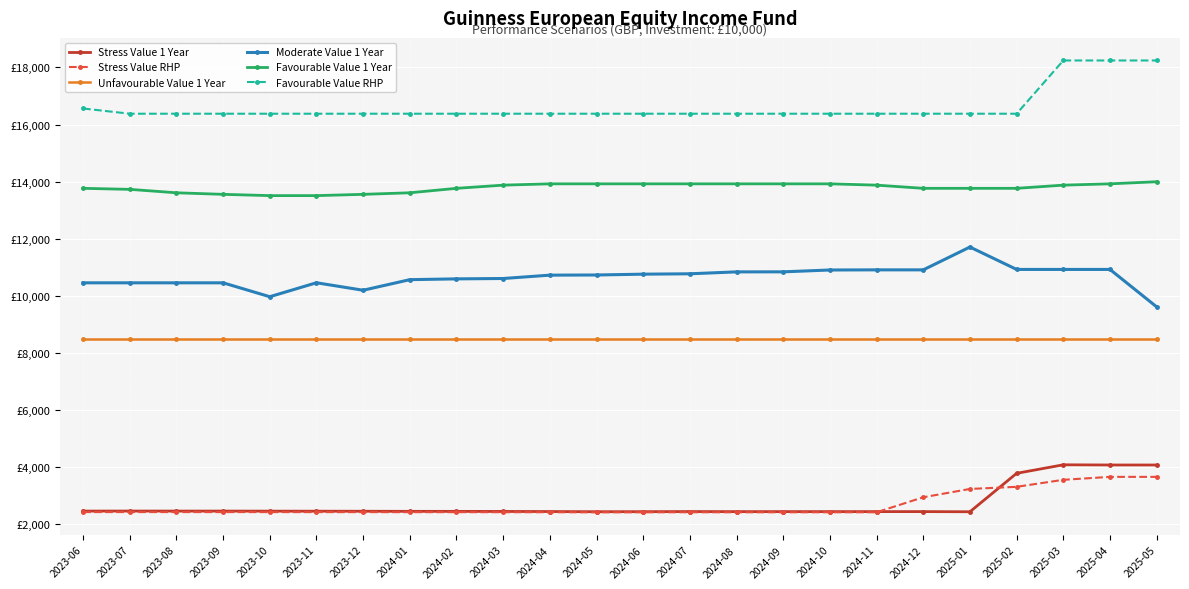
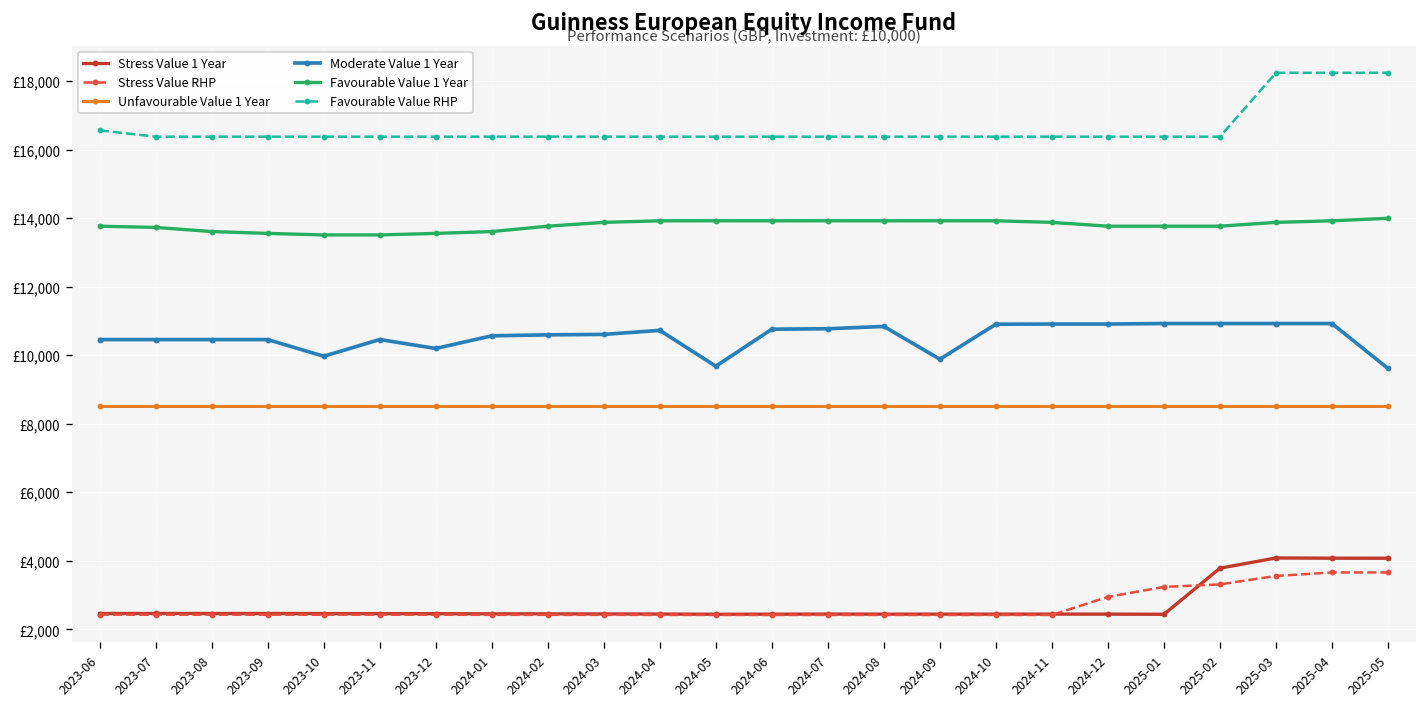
  {
    "Moderate Value 1 Year": {
      "2023-06": "£10,500",
      "2023-07": "£10,500",
      "2023-08": "£10,500",
      "2023-09": "£10,500",
      "2023-10": "£10,000",
      "2023-11": "£10,500",
      "2023-12": "£10,200",
      "2024-01": "£10,600",
      "2024-02": "£10,600",
      "2024-03": "£10,600",
      "2024-04": "£10,700",
-     "2024-05": "£10,700",
+     "2024-05": "£9,700",
      "2024-06": "£10,800",
      "2024-07": "£10,800",
      "2024-08": "£10,800",
-     "2024-09": "£10,800",
+     "2024-09": "£9,900",
      "2024-10": "£10,900",
      "2024-11": "£10,900",
      "2024-12": "£10,900",
-     "2025-01": "£11,700",
+     "2025-01": "£10,900",
      "2025-02": "£10,900",
      "2025-03": "£10,900",
      "2025-04": "£10,900",
      "2025-05": "£9,600"
    },
    "Favourable Value 1 Year": {
      "2023-06": "£13,800",
      "2023-07": "£13,700",
      "2023-08": "£13,600",
      "2023-09": "£13,600",
      "2023-10": "£13,500",
      "2023-11": "£13,500",
      "2023-12": "£13,600",
      "2024-01": "£13,600",
      "2024-02": "£13,800",
      "2024-03": "£13,900",
      "2024-04": "£13,900",
      "2024-05": "£13,900",
      "2024-06": "£13,900",
      "2024-07": "£13,900",
      "2024-08": "£13,900",
      "2024-09": "£13,900",
      "2024-10": "£13,900",
      "2024-11": "£13,900",
      "2024-12": "£13,800",
      "2025-01": "£13,800",
      "2025-02": "£13,800",
      "2025-03": "£13,900",
      "2025-04": "£13,900",
      "2025-05": "£14,000"
    },
    "Favourable Value RHP": {
      "2023-06": "£16,600",
      "2023-07": "£16,400",
      "2023-08": "£16,400",
      "2023-09": "£16,400",
      "2023-10": "£16,400",
      "2023-11": "£16,400",
      "2023-12": "£16,400",
      "2024-01": "£16,400",
      "2024-02": "£16,400",
      "2024-03": "£16,400",
      "2024-04": "£16,400",
      "2024-05": "£16,400",
      "2024-06": "£16,400",
      "2024-07": "£16,400",
      "2024-08": "£16,400",
      "2024-09": "£16,400",
      "2024-10": "£16,400",
      "2024-11": "£16,400",
      "2024-12": "£16,400",
      "2025-01": "£16,400",
      "2025-02": "£16,400",
      "2025-03": "£18,200",
      "2025-04": "£18,200",
      "2025-05": "£18,200"
    }
  }
